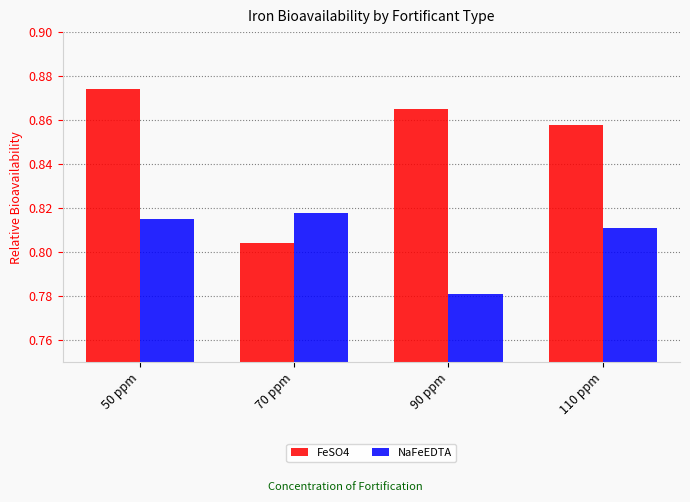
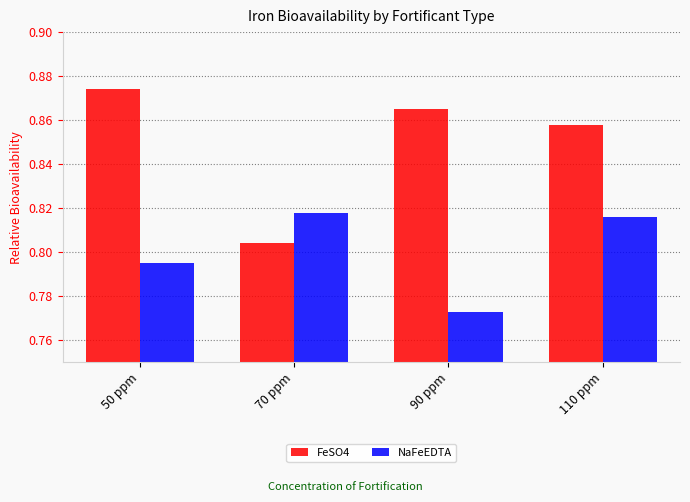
  {
    "FeSO4": {
      "50 ppm": 0.874,
      "70 ppm": 0.804,
      "90 ppm": 0.865,
      "110 ppm": 0.858
    },
    "NaFeEDTA": {
-     "50 ppm": 0.815,
+     "50 ppm": 0.795,
      "70 ppm": 0.818,
-     "90 ppm": 0.781,
-     "110 ppm": 0.811
+     "90 ppm": 0.773,
+     "110 ppm": 0.816
    }
  }
